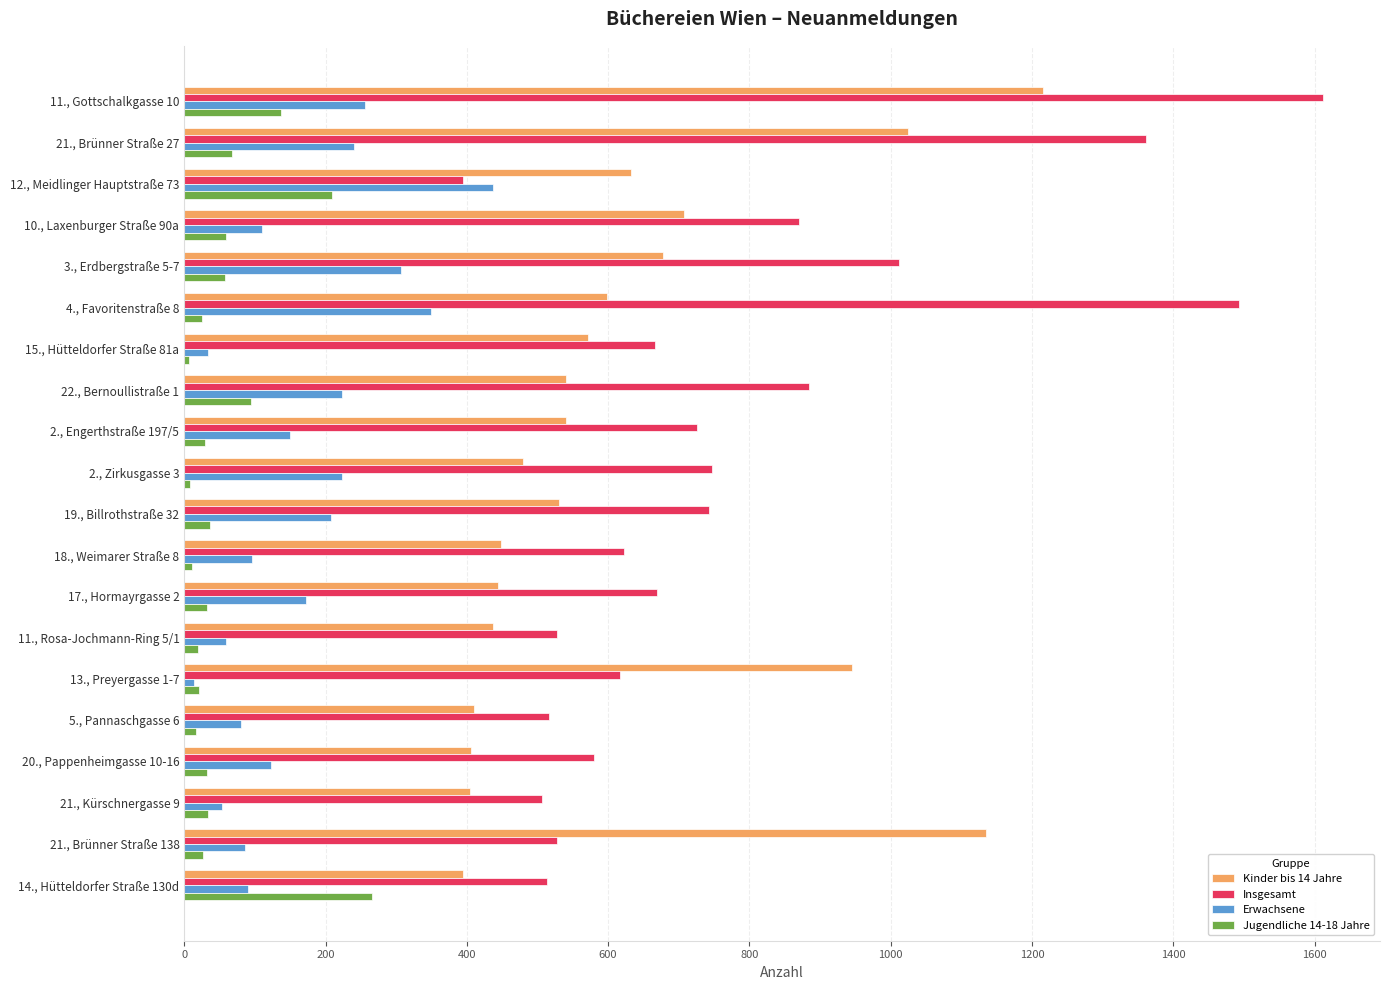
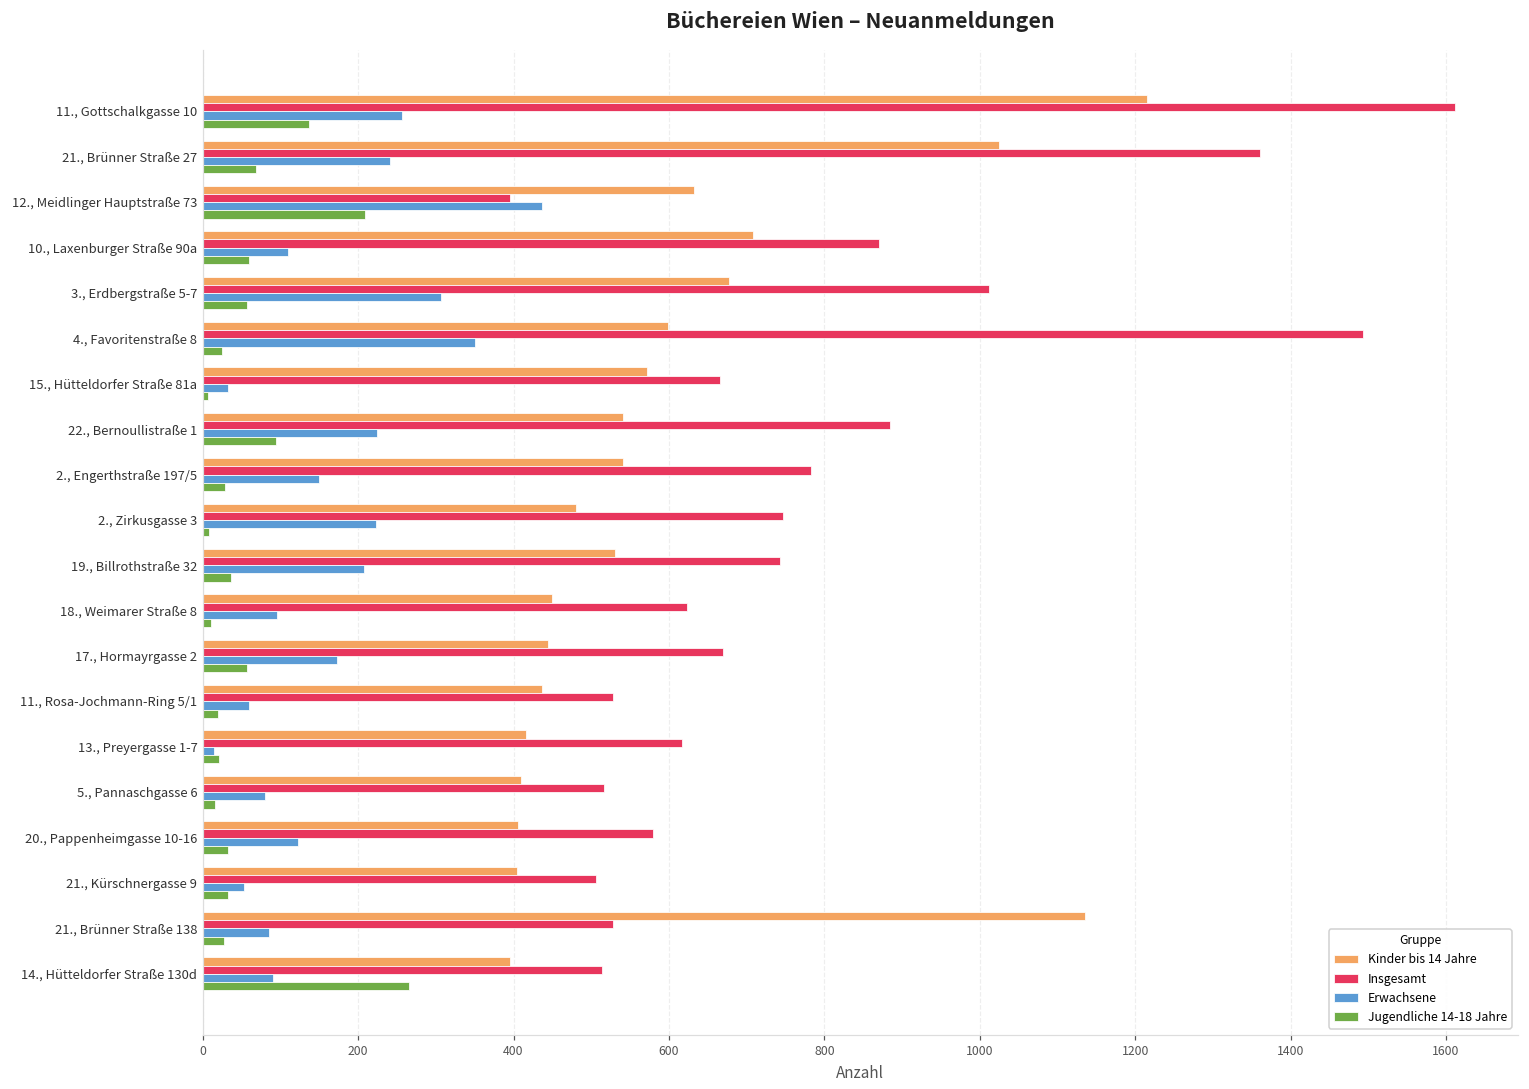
  {
    "Kinder bis 14 Jahre": {
      "11., Gottschalkgasse 10": 1220,
      "21., Brünner Straße 27": 1030,
      "12., Meidlinger Hauptstraße 73": 630,
      "10., Laxenburger Straße 90a": 710,
      "3., Erdbergstraße 5-7": 680,
      "4., Favoritenstraße 8": 600,
      "15., Hütteldorfer Straße 81a": 570,
      "22., Bernoullistraße 1": 540,
      "2., Engerthstraße 197/5": 540,
      "2., Zirkusgasse 3": 480,
      "19., Billrothstraße 32": 530,
      "18., Weimarer Straße 8": 450,
      "17., Hormayrgasse 2": 440,
      "11., Rosa-Jochmann-Ring 5/1": 440,
-     "13., Preyergasse 1-7": 950,
+     "13., Preyergasse 1-7": 420,
      "5., Pannaschgasse 6": 410,
      "20., Pappenheimgasse 10-16": 410,
      "21., Kürschnergasse 9": 410,
      "21., Brünner Straße 138": 1140,
      "14., Hütteldorfer Straße 130d": 400
    },
    "Insgesamt": {
      "11., Gottschalkgasse 10": 1610,
      "21., Brünner Straße 27": 1360,
      "12., Meidlinger Hauptstraße 73": 400,
      "10., Laxenburger Straße 90a": 870,
      "3., Erdbergstraße 5-7": 1010,
      "4., Favoritenstraße 8": 1490,
      "15., Hütteldorfer Straße 81a": 670,
      "22., Bernoullistraße 1": 880,
-     "2., Engerthstraße 197/5": 730,
+     "2., Engerthstraße 197/5": 780,
      "2., Zirkusgasse 3": 750,
      "19., Billrothstraße 32": 740,
      "18., Weimarer Straße 8": 620,
      "17., Hormayrgasse 2": 670,
      "11., Rosa-Jochmann-Ring 5/1": 530,
      "13., Preyergasse 1-7": 620,
      "5., Pannaschgasse 6": 520,
      "20., Pappenheimgasse 10-16": 580,
      "21., Kürschnergasse 9": 510,
      "21., Brünner Straße 138": 530,
      "14., Hütteldorfer Straße 130d": 510
    },
    "Erwachsene": {
      "11., Gottschalkgasse 10": 260,
      "21., Brünner Straße 27": 240,
      "12., Meidlinger Hauptstraße 73": 440,
      "10., Laxenburger Straße 90a": 110,
      "3., Erdbergstraße 5-7": 310,
      "4., Favoritenstraße 8": 350,
      "15., Hütteldorfer Straße 81a": 30,
      "22., Bernoullistraße 1": 220,
      "2., Engerthstraße 197/5": 150,
      "2., Zirkusgasse 3": 220,
      "19., Billrothstraße 32": 210,
      "18., Weimarer Straße 8": 100,
      "17., Hormayrgasse 2": 170,
      "11., Rosa-Jochmann-Ring 5/1": 60,
      "13., Preyergasse 1-7": 10,
      "5., Pannaschgasse 6": 80,
      "20., Pappenheimgasse 10-16": 120,
      "21., Kürschnergasse 9": 50,
      "21., Brünner Straße 138": 90,
      "14., Hütteldorfer Straße 130d": 90
    },
    "Jugendliche 14-18 Jahre": {
      "11., Gottschalkgasse 10": 140,
      "21., Brünner Straße 27": 70,
      "12., Meidlinger Hauptstraße 73": 210,
      "10., Laxenburger Straße 90a": 60,
      "3., Erdbergstraße 5-7": 60,
      "4., Favoritenstraße 8": 30,
      "15., Hütteldorfer Straße 81a": 10,
      "22., Bernoullistraße 1": 100,
      "2., Engerthstraße 197/5": 30,
      "2., Zirkusgasse 3": 10,
      "19., Billrothstraße 32": 40,
      "18., Weimarer Straße 8": 10,
-     "17., Hormayrgasse 2": 30,
+     "17., Hormayrgasse 2": 60,
      "11., Rosa-Jochmann-Ring 5/1": 20,
      "13., Preyergasse 1-7": 20,
      "5., Pannaschgasse 6": 20,
      "20., Pappenheimgasse 10-16": 30,
      "21., Kürschnergasse 9": 30,
      "21., Brünner Straße 138": 30,
      "14., Hütteldorfer Straße 130d": 270
    }
  }
